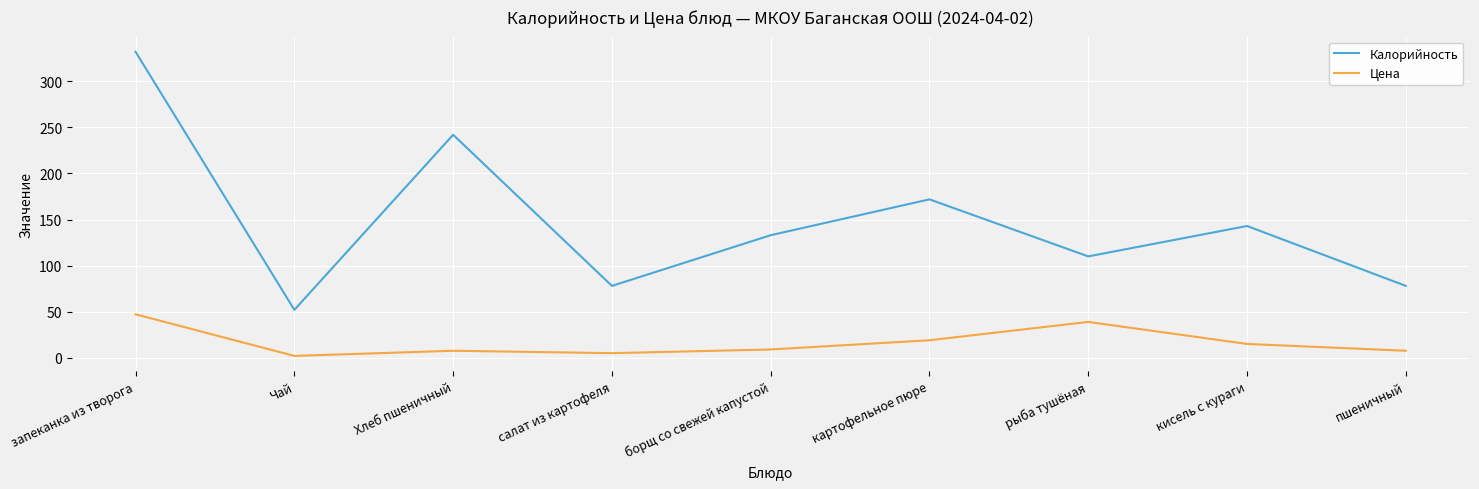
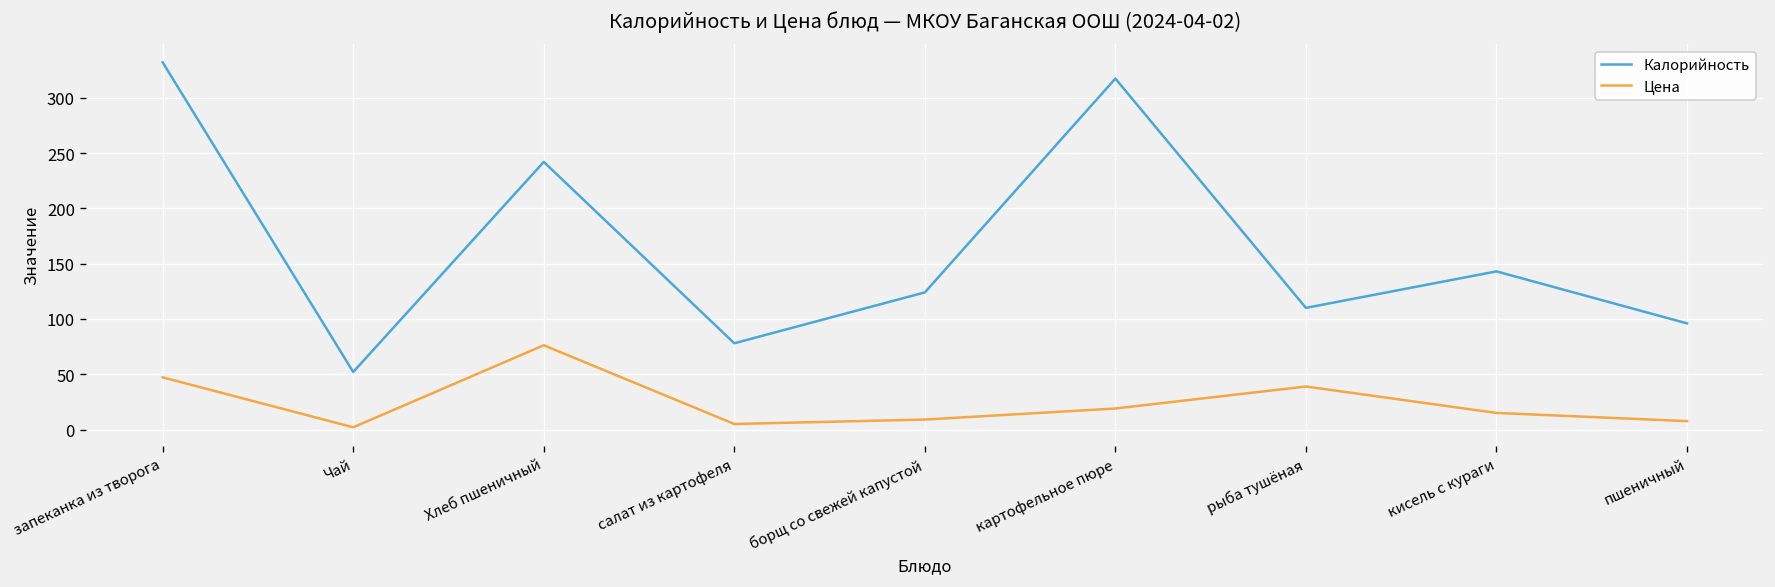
  {
    "Калорийность": {
      "запеканка из творога": 330,
      "Чай": 50,
      "Хлеб пшеничный": 240,
      "салат из картофеля": 80,
-     "борщ со свежей капустой": 130,
-     "картофельное пюре": 170,
+     "борщ со свежей капустой": 120,
+     "картофельное пюре": 320,
      "рыба тушёная": 110,
      "кисель с кураги": 140,
-     "пшеничный": 80
+     "пшеничный": 100
    },
    "Цена": {
      "запеканка из творога": 50,
      "Чай": 0,
-     "Хлеб пшеничный": 10,
+     "Хлеб пшеничный": 80,
      "салат из картофеля": 10,
      "борщ со свежей капустой": 10,
      "картофельное пюре": 20,
      "рыба тушёная": 40,
      "кисель с кураги": 20,
      "пшеничный": 10
    }
  }
